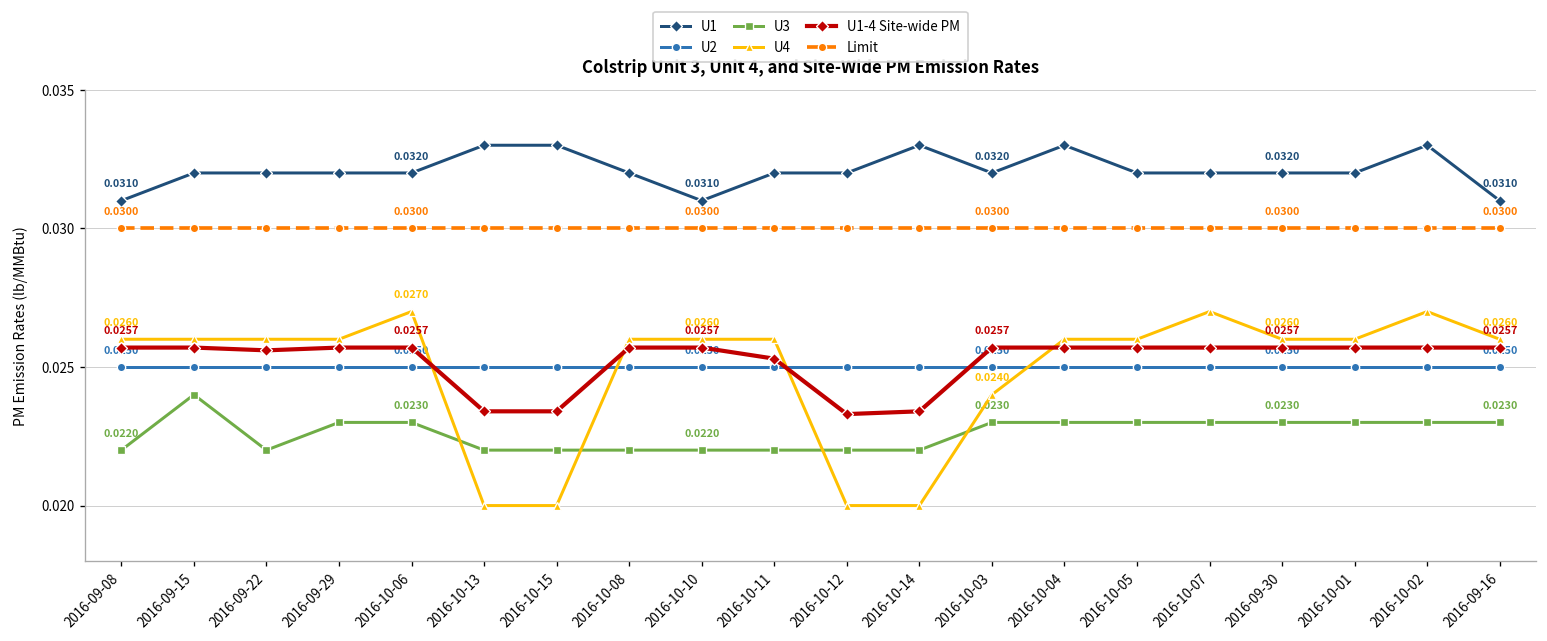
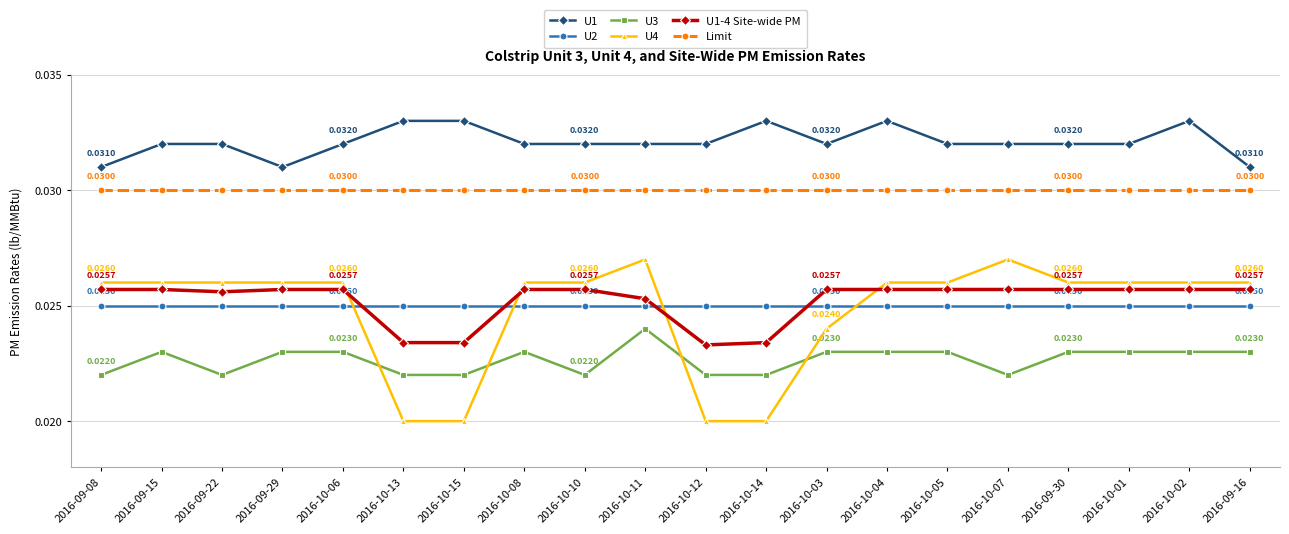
  {
    "U1": {
      "2016-09-08": 0.0310,
-     "2016-09-29": 0.032,
+     "2016-09-29": 0.031,
      "2016-10-06": 0.0320,
-     "2016-10-10": 0.0310,
+     "2016-10-10": 0.0320,
      "2016-10-03": 0.0320,
      "2016-09-30": 0.0320,
      "2016-09-16": 0.0310
    },
    "U2": {
      "2016-09-15": 0.025,
      "2016-09-22": 0.025,
      "2016-09-29": 0.025,
      "2016-10-13": 0.025,
      "2016-10-15": 0.025,
      "2016-10-08": 0.025,
      "2016-10-11": 0.025,
      "2016-10-12": 0.025,
      "2016-10-14": 0.025,
      "2016-10-04": 0.025,
      "2016-10-05": 0.025,
      "2016-10-07": 0.025,
      "2016-10-01": 0.025,
      "2016-10-02": 0.025
    },
    "U3": {
-     "2016-09-15": 0.024,
+     "2016-09-15": 0.023,
      "2016-09-22": 0.022,
      "2016-09-29": 0.023,
      "2016-10-13": 0.022,
      "2016-10-15": 0.022,
-     "2016-10-08": 0.022,
-     "2016-10-11": 0.022,
+     "2016-10-08": 0.023,
+     "2016-10-11": 0.024,
      "2016-10-12": 0.022,
      "2016-10-14": 0.022,
      "2016-10-04": 0.023,
      "2016-10-05": 0.023,
-     "2016-10-07": 0.023,
+     "2016-10-07": 0.022,
      "2016-10-01": 0.023,
      "2016-10-02": 0.023
    },
    "U4": {
-     "2016-10-06": 0.0270,
-     "2016-10-11": 0.026,
+     "2016-10-06": 0.0260,
+     "2016-10-11": 0.027,
      "2016-10-03": 0.0240,
-     "2016-10-02": 0.027
+     "2016-10-02": 0.026
    },
    "U1-4 Site-wide PM": {
      "2016-10-03": 0.0257
    },
    "Limit": {
      "2016-09-08": 0.0300,
      "2016-10-06": 0.0300,
      "2016-10-10": 0.0300,
      "2016-10-03": 0.0300,
      "2016-09-30": 0.0300,
      "2016-09-16": 0.0300
    }
  }
